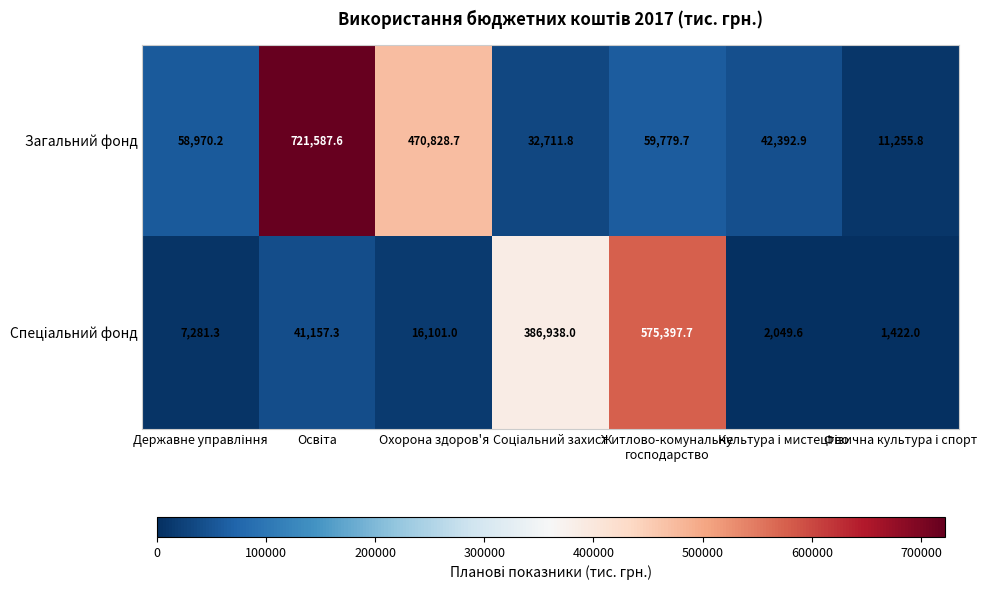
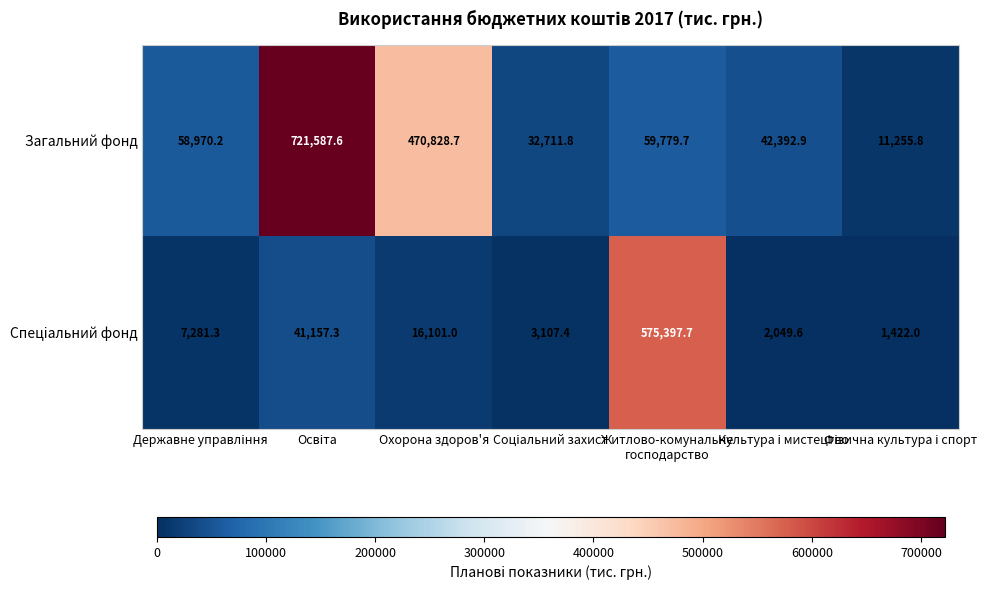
  {
    "Загальний фонд": {
      "Державне управління": "58,970.2",
      "Освіта": "721,587.6",
      "Охорона здоров'я": "470,828.7",
      "Соціальний захист": "32,711.8",
      "Житлово-комунальне господарство": "59,779.7"
    },
    "Спеціальний фонд": {
      "Державне управління": "7,281.3",
      "Освіта": "41,157.3",
      "Охорона здоров'я": "16,101.0",
-     "Соціальний захист": "386,938.0",
+     "Соціальний захист": "3,107.4",
      "Житлово-комунальне господарство": "575,397.7"
    }
  }
